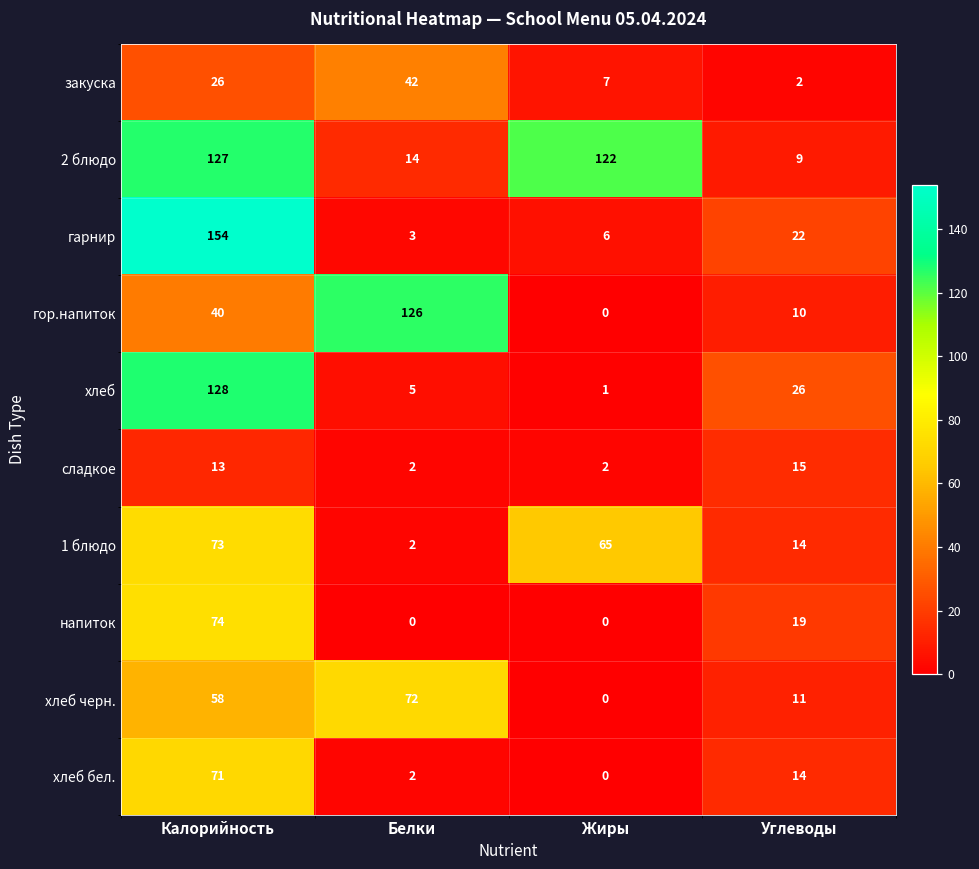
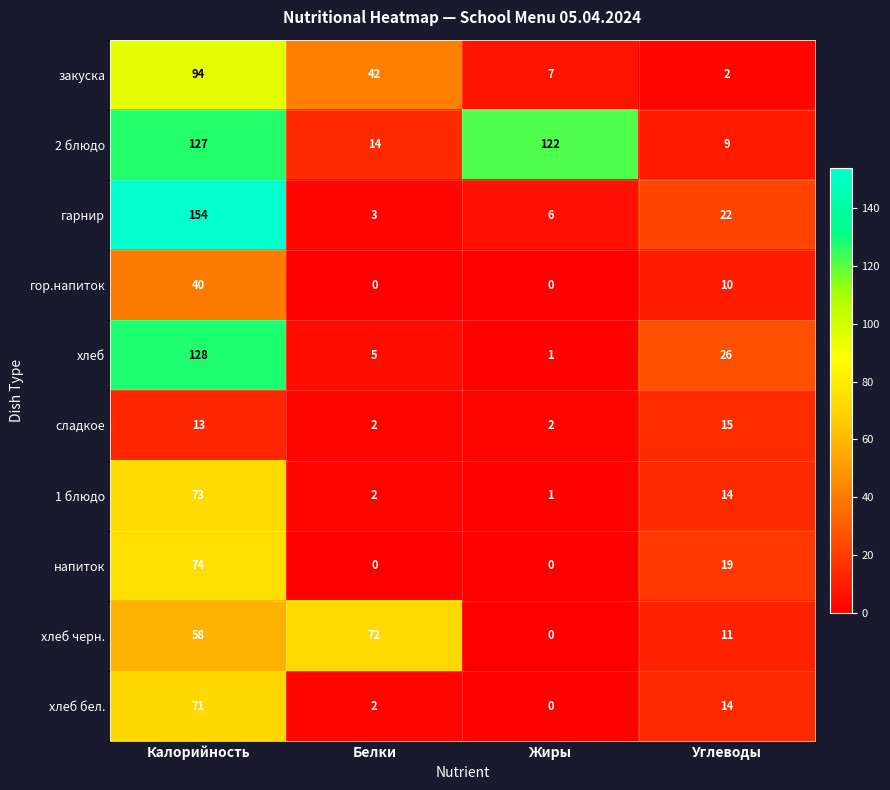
  {
    "закуска": {
-     "Калорийность": 26,
+     "Калорийность": 94,
      "Белки": 42,
      "Жиры": 7,
      "Углеводы": 2
    },
    "2 блюдо": {
      "Калорийность": 127,
      "Белки": 14,
      "Жиры": 122,
      "Углеводы": 9
    },
    "гарнир": {
      "Калорийность": 154,
      "Белки": 3,
      "Жиры": 6,
      "Углеводы": 22
    },
    "гор.напиток": {
      "Калорийность": 40,
-     "Белки": 126,
+     "Белки": 0,
      "Жиры": 0,
      "Углеводы": 10
    },
    "хлеб": {
      "Калорийность": 128,
      "Белки": 5,
      "Жиры": 1,
      "Углеводы": 26
    },
    "сладкое": {
      "Калорийность": 13,
      "Белки": 2,
      "Жиры": 2,
      "Углеводы": 15
    },
    "1 блюдо": {
      "Калорийность": 73,
      "Белки": 2,
-     "Жиры": 65,
+     "Жиры": 1,
      "Углеводы": 14
    },
    "напиток": {
      "Калорийность": 74,
      "Белки": 0,
      "Жиры": 0,
      "Углеводы": 19
    },
    "хлеб черн.": {
      "Калорийность": 58,
      "Белки": 72,
      "Жиры": 0,
      "Углеводы": 11
    },
    "хлеб бел.": {
      "Калорийность": 71,
      "Белки": 2,
      "Жиры": 0,
      "Углеводы": 14
    }
  }
